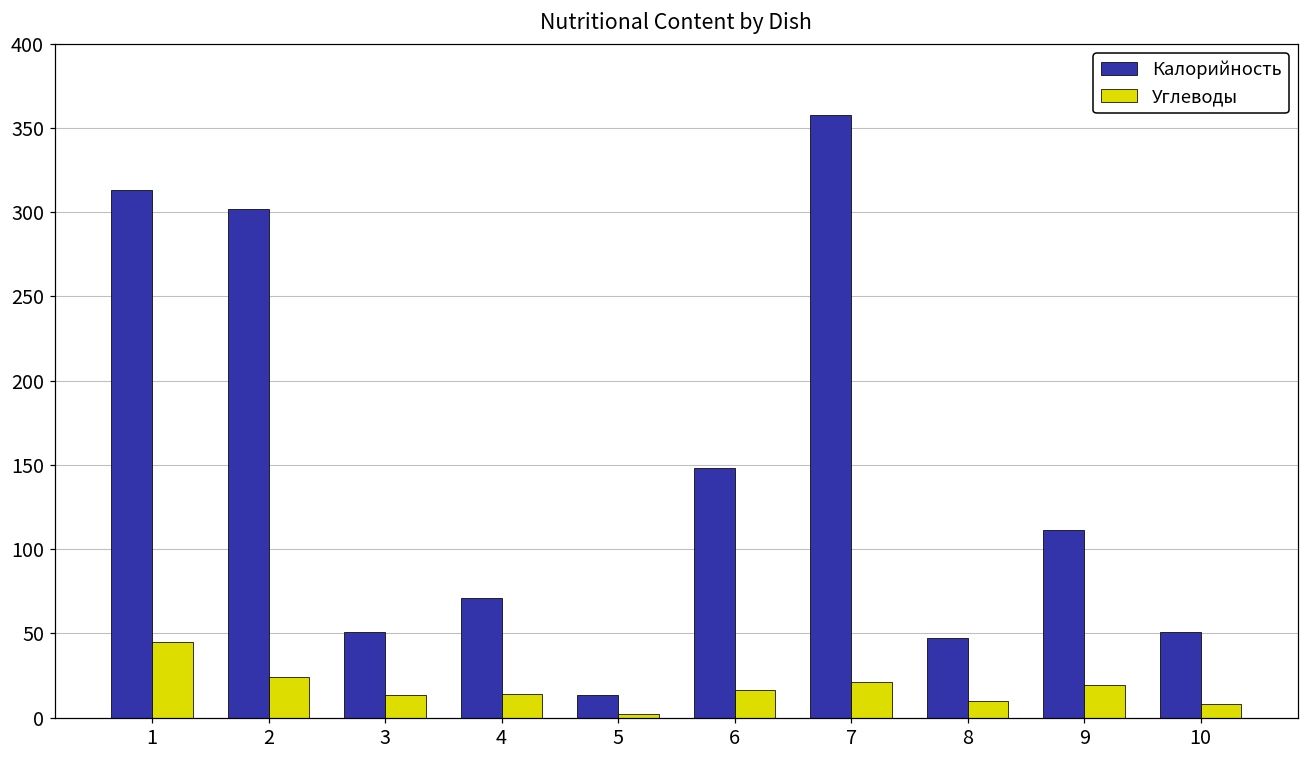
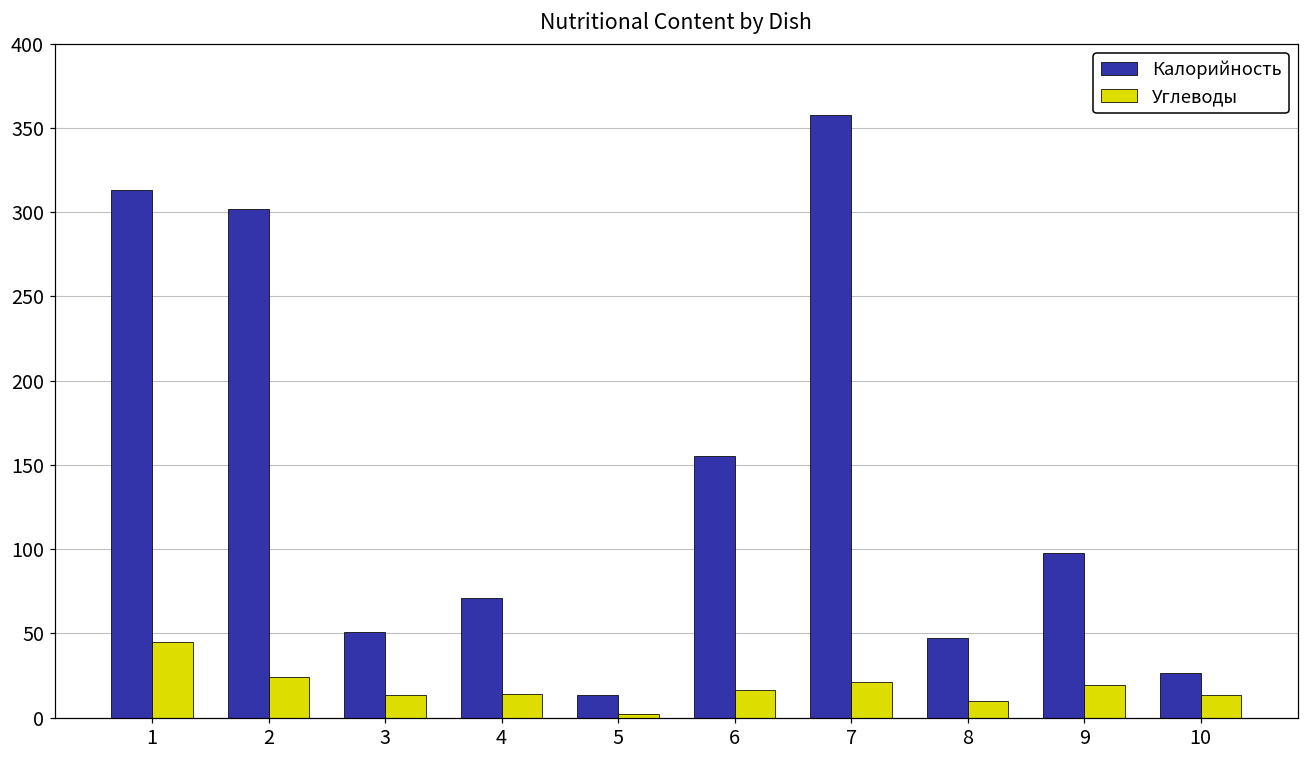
  {
    "Калорийность": {
      "1": 313,
      "2": 302,
      "3": 51,
      "4": 71,
      "5": 13,
-     "6": 148,
+     "6": 156,
      "7": 358,
      "8": 47,
-     "9": 111,
-     "10": 51
+     "9": 97,
+     "10": 27
    },
    "Углеводы": {
      "1": 45,
      "2": 24,
      "3": 14,
      "4": 14,
      "5": 2,
      "6": 17,
      "7": 21,
      "8": 10,
      "9": 19,
-     "10": 8
+     "10": 14
    }
  }
